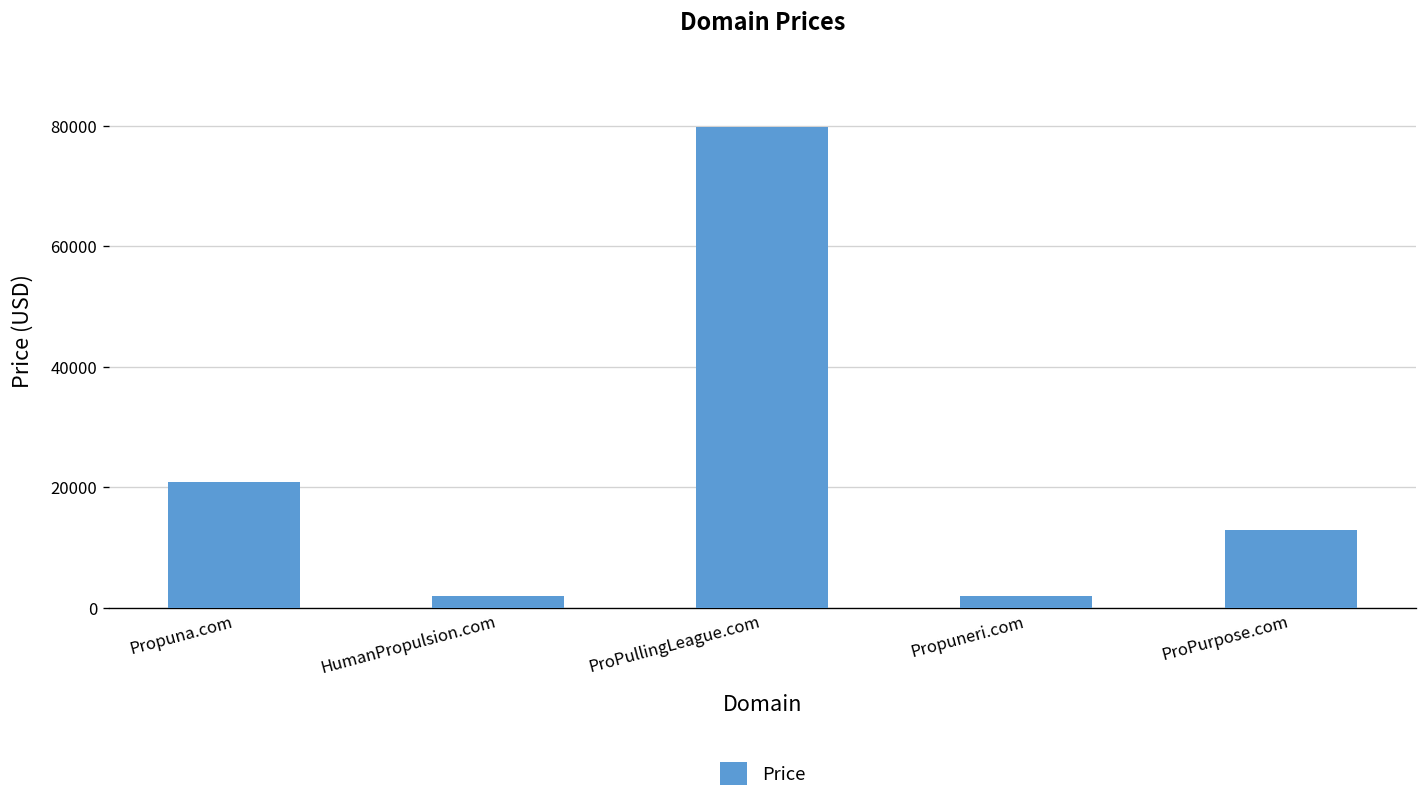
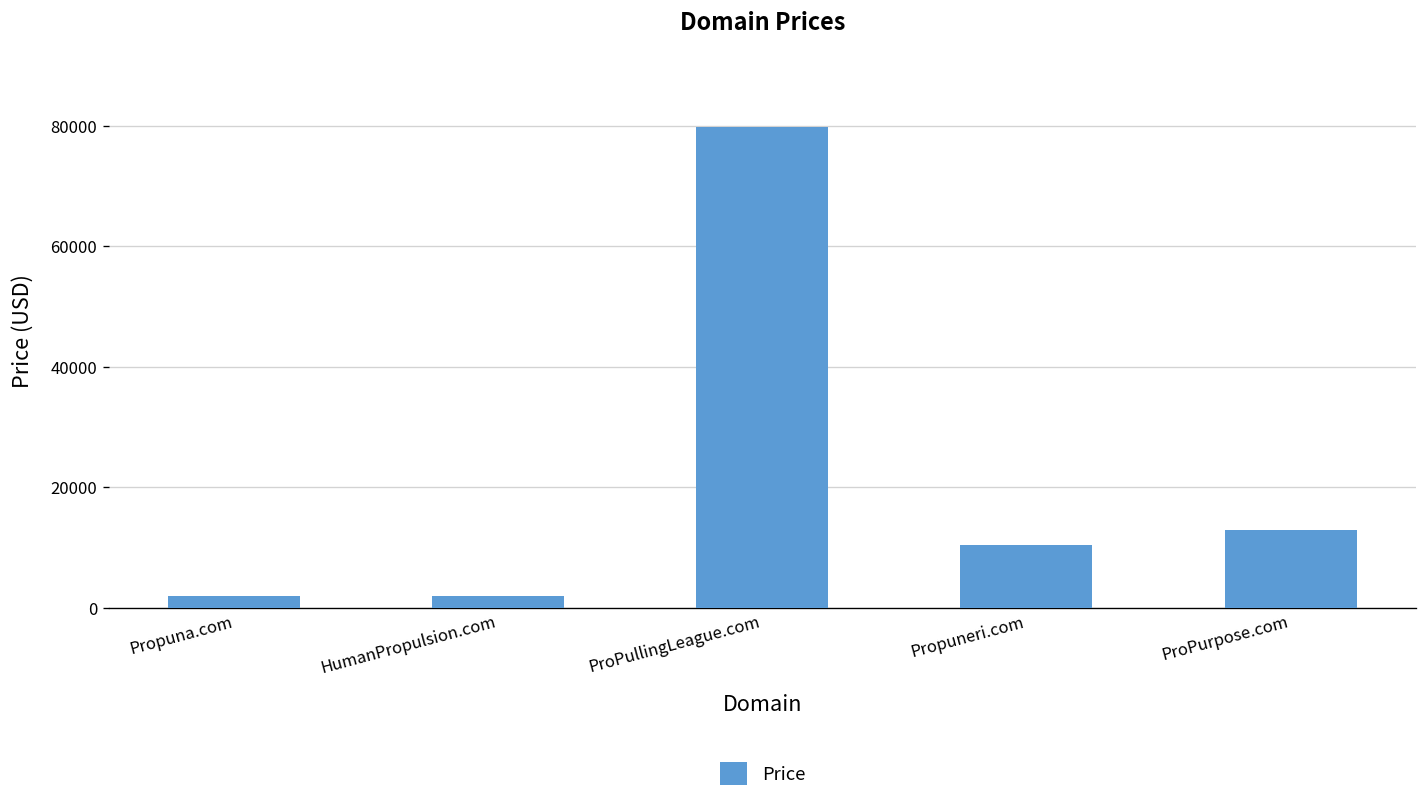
  {
-   "Propuna.com": 21000,
+   "Propuna.com": 2000,
    "HumanPropulsion.com": 2000,
    "ProPullingLeague.com": 80000,
-   "Propuneri.com": 2000,
+   "Propuneri.com": 10000,
    "ProPurpose.com": 13000
  }
